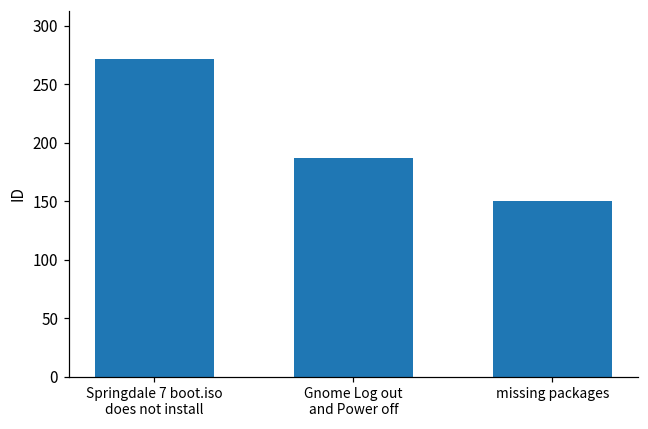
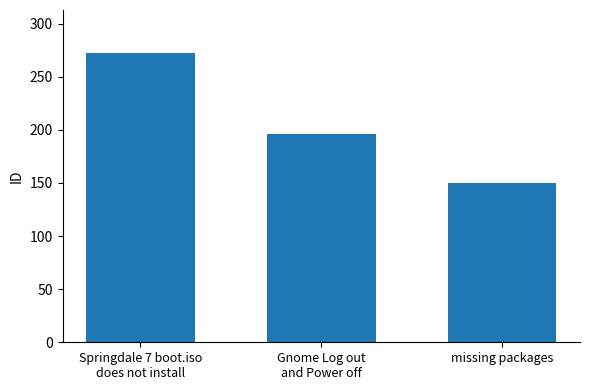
  {
    "Springdale 7 boot.iso does not install": 272,
-   "Gnome Log out and Power off": 187,
+   "Gnome Log out and Power off": 196,
    "missing packages": 150
  }
